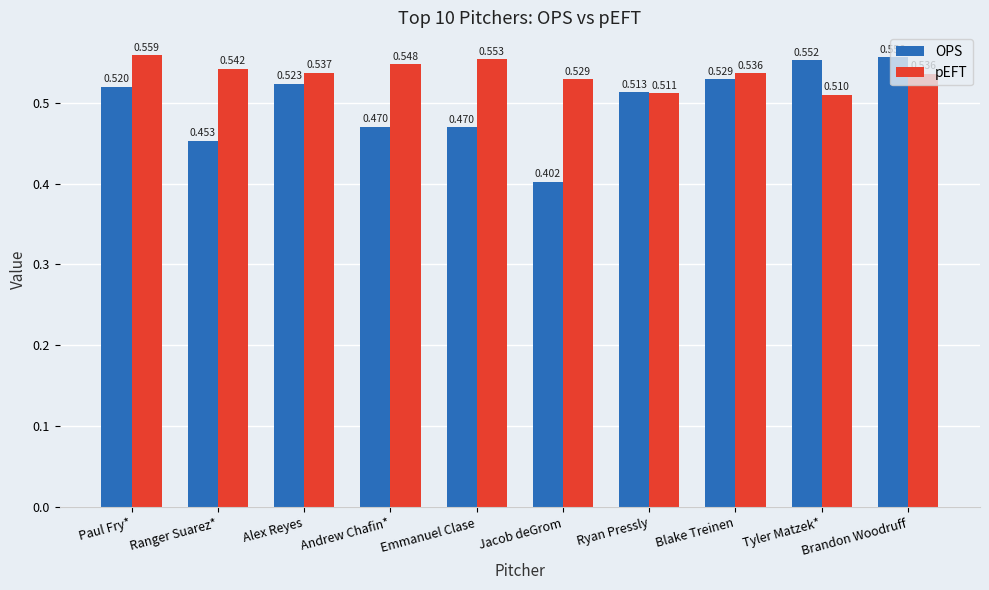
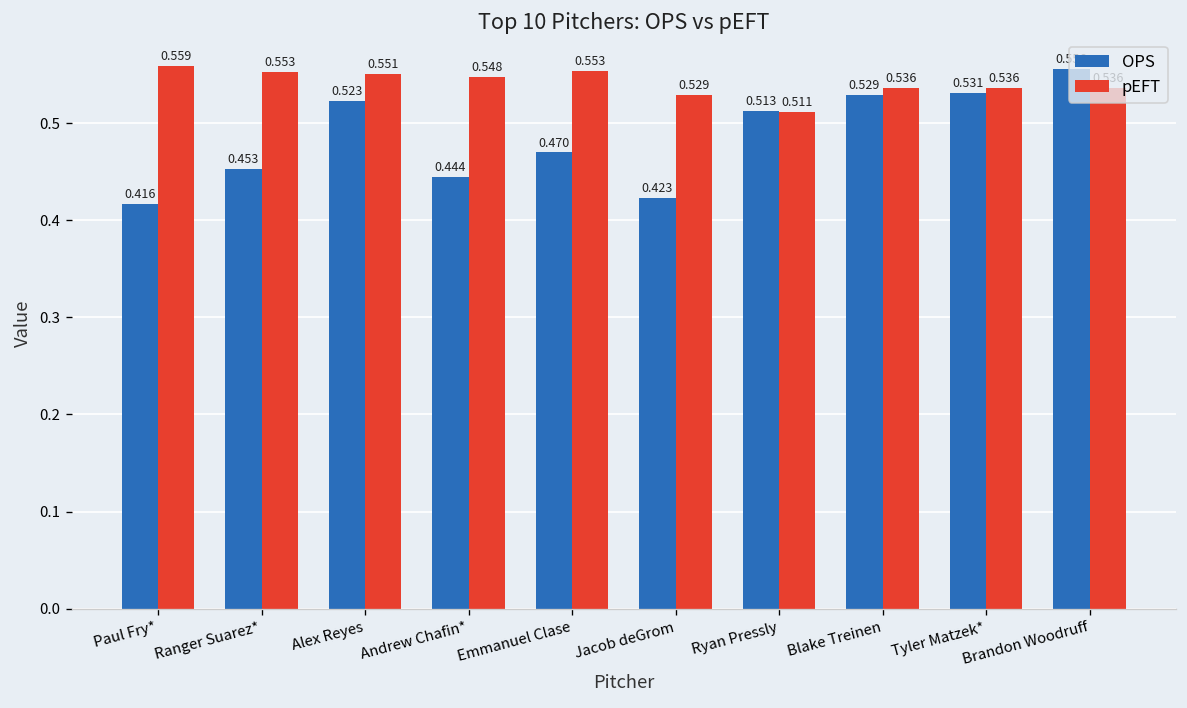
  {
    "OPS": {
-     "Paul Fry*": 0.520,
+     "Paul Fry*": 0.416,
      "Ranger Suarez*": 0.453,
      "Alex Reyes": 0.523,
-     "Andrew Chafin*": 0.470,
+     "Andrew Chafin*": 0.444,
      "Emmanuel Clase": 0.470,
-     "Jacob deGrom": 0.402,
+     "Jacob deGrom": 0.423,
      "Ryan Pressly": 0.513,
      "Blake Treinen": 0.529,
-     "Tyler Matzek*": 0.552
+     "Tyler Matzek*": 0.531
    },
    "pEFT": {
      "Paul Fry*": 0.559,
-     "Ranger Suarez*": 0.542,
-     "Alex Reyes": 0.537,
+     "Ranger Suarez*": 0.553,
+     "Alex Reyes": 0.551,
      "Andrew Chafin*": 0.548,
      "Emmanuel Clase": 0.553,
      "Jacob deGrom": 0.529,
      "Ryan Pressly": 0.511,
      "Blake Treinen": 0.536,
-     "Tyler Matzek*": 0.510
+     "Tyler Matzek*": 0.536
    }
  }
